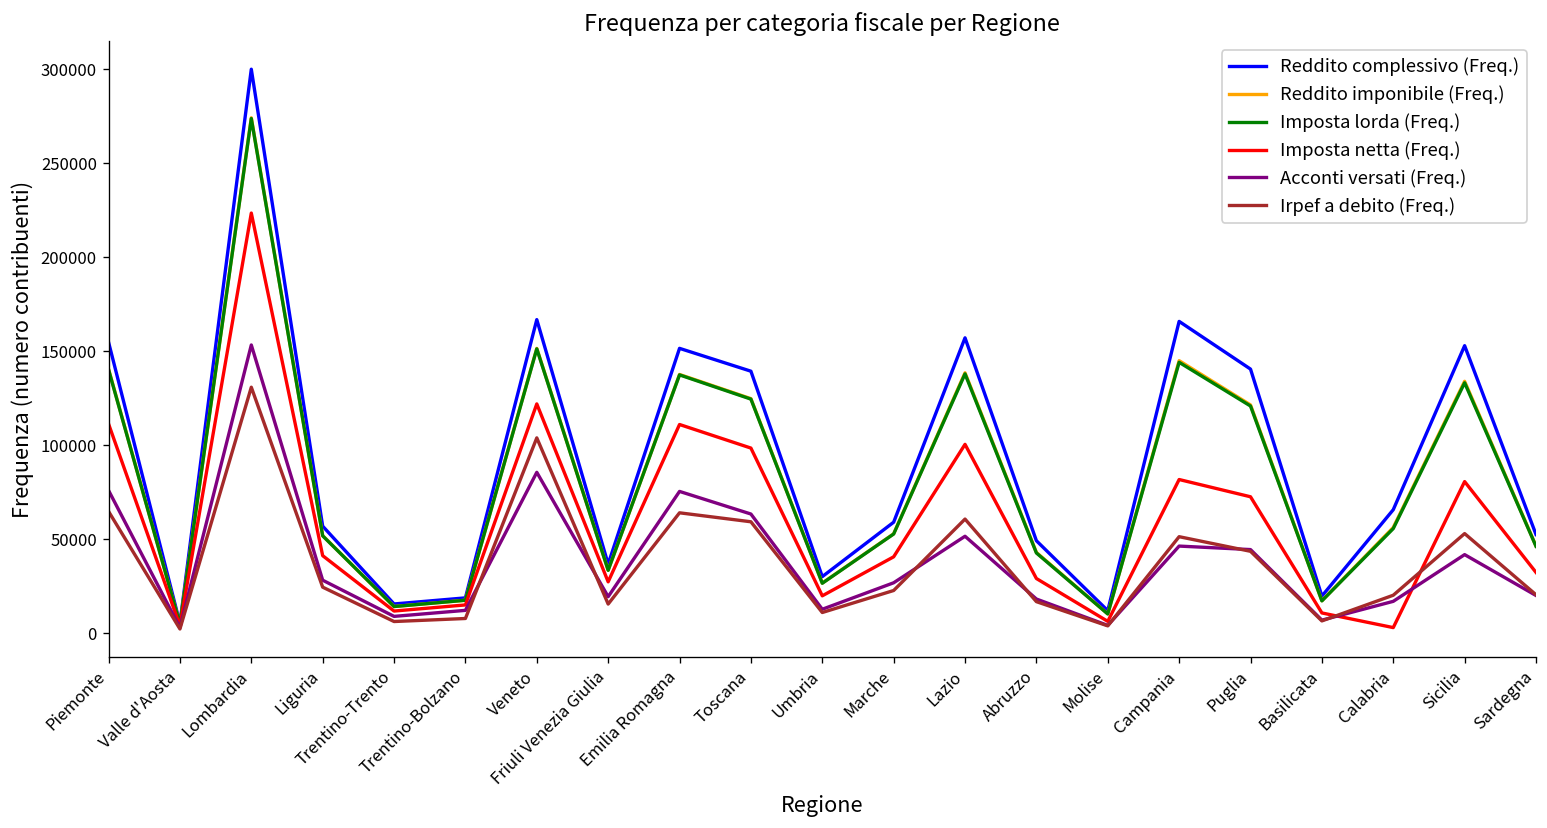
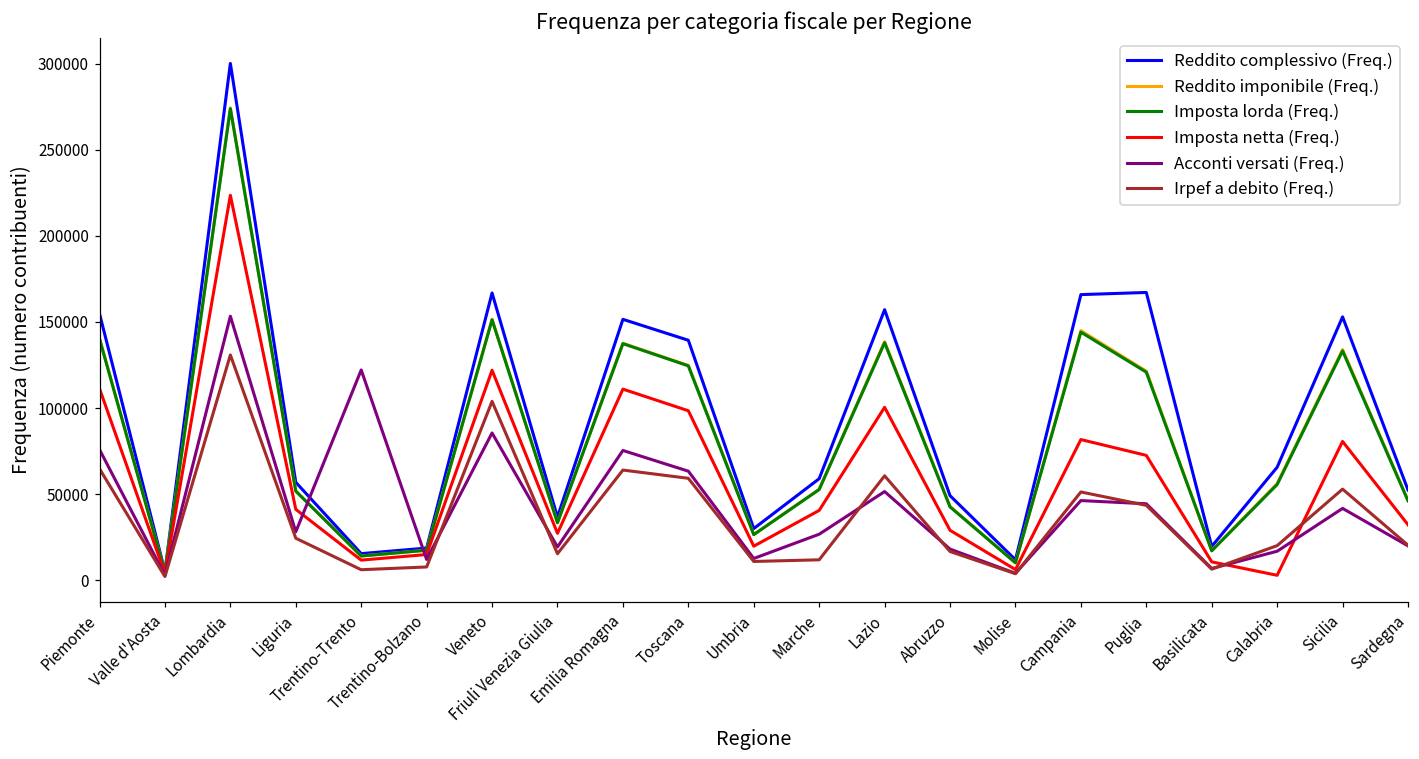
  {
    "Reddito complessivo (Freq.)": {
      "Piemonte": 155000,
      "Lombardia": 300000,
      "Liguria": 57000,
      "Veneto": 167000,
      "Friuli Venezia Giulia": 37000,
      "Emilia Romagna": 152000,
      "Toscana": 139000,
      "Umbria": 30000,
      "Marche": 59000,
      "Lazio": 157000,
      "Abruzzo": 49000,
      "Molise": 12000,
      "Campania": 166000,
-     "Puglia": 140000,
+     "Puglia": 167000,
      "Basilicata": 20000,
      "Calabria": 66000,
      "Sicilia": 153000,
      "Sardegna": 52000
    },
    "Imposta netta (Freq.)": {
      "Piemonte": 111000,
      "Lombardia": 224000,
      "Liguria": 41000,
      "Trentino-Trento": 12000,
      "Trentino-Bolzano": 15000,
      "Veneto": 122000,
      "Friuli Venezia Giulia": 27000,
      "Emilia Romagna": 111000,
      "Toscana": 98000,
      "Umbria": 20000,
      "Marche": 41000,
      "Lazio": 100000,
      "Abruzzo": 29000,
      "Molise": 6000,
      "Campania": 82000,
      "Puglia": 73000,
      "Basilicata": 11000,
      "Calabria": 3000,
      "Sicilia": 81000,
      "Sardegna": 32000
    },
    "Acconti versati (Freq.)": {
      "Piemonte": 76000,
      "Lombardia": 153000,
      "Liguria": 28000,
-     "Trentino-Trento": 9000,
+     "Trentino-Trento": 122000,
      "Trentino-Bolzano": 12000,
      "Veneto": 86000,
      "Friuli Venezia Giulia": 19000,
      "Emilia Romagna": 75000,
      "Toscana": 63000,
      "Umbria": 13000,
      "Marche": 27000,
      "Lazio": 52000,
      "Campania": 46000,
      "Calabria": 17000,
      "Sicilia": 42000
    },
    "Irpef a debito (Freq.)": {
      "Piemonte": 65000,
      "Lombardia": 131000,
      "Liguria": 24000,
      "Trentino-Trento": 6000,
      "Trentino-Bolzano": 8000,
      "Veneto": 104000,
      "Friuli Venezia Giulia": 15000,
      "Emilia Romagna": 64000,
      "Toscana": 59000,
      "Umbria": 11000,
-     "Marche": 23000,
+     "Marche": 12000,
      "Lazio": 61000,
      "Campania": 51000,
      "Calabria": 20000,
      "Sicilia": 53000
    }
  }
